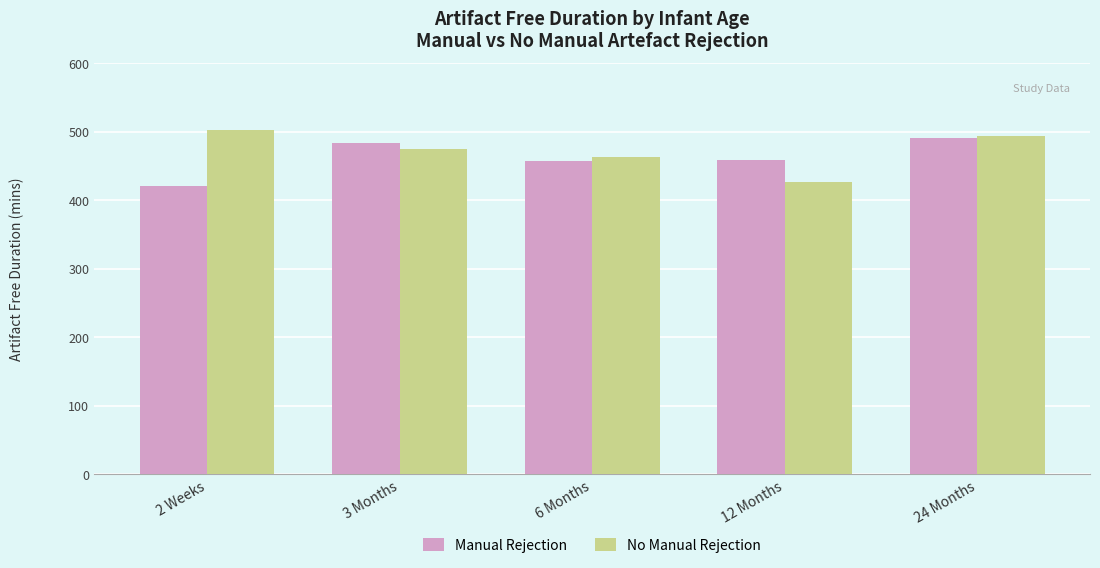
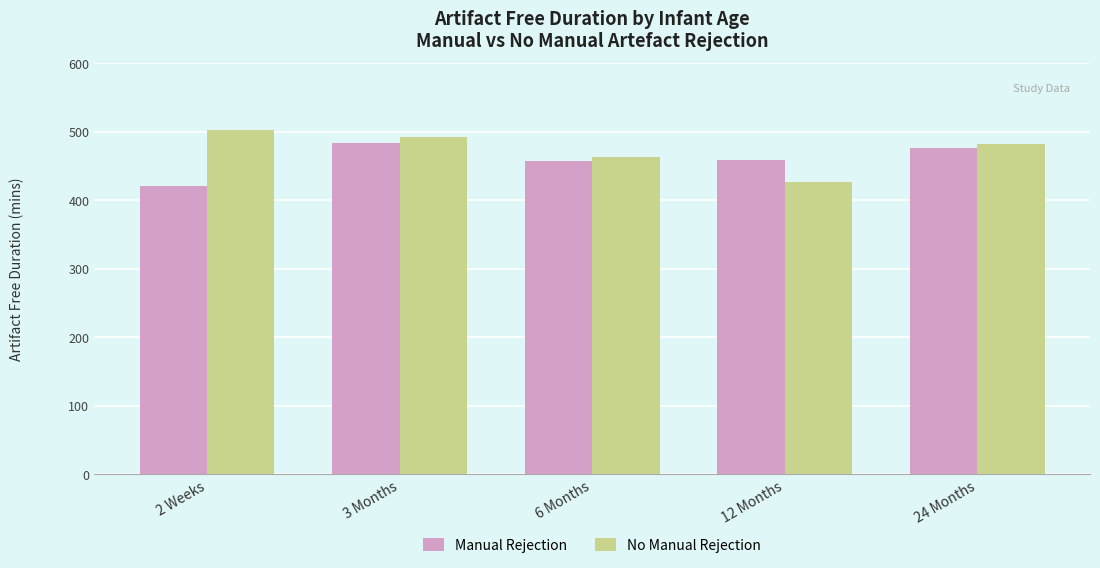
  {
    "Manual Rejection": {
      "2 Weeks": 420,
      "3 Months": 480,
      "6 Months": 460,
      "12 Months": 460,
-     "24 Months": 490
+     "24 Months": 480
    },
    "No Manual Rejection": {
      "2 Weeks": 500,
-     "3 Months": 470,
+     "3 Months": 490,
      "6 Months": 460,
      "12 Months": 430,
-     "24 Months": 490
+     "24 Months": 480
    }
  }
